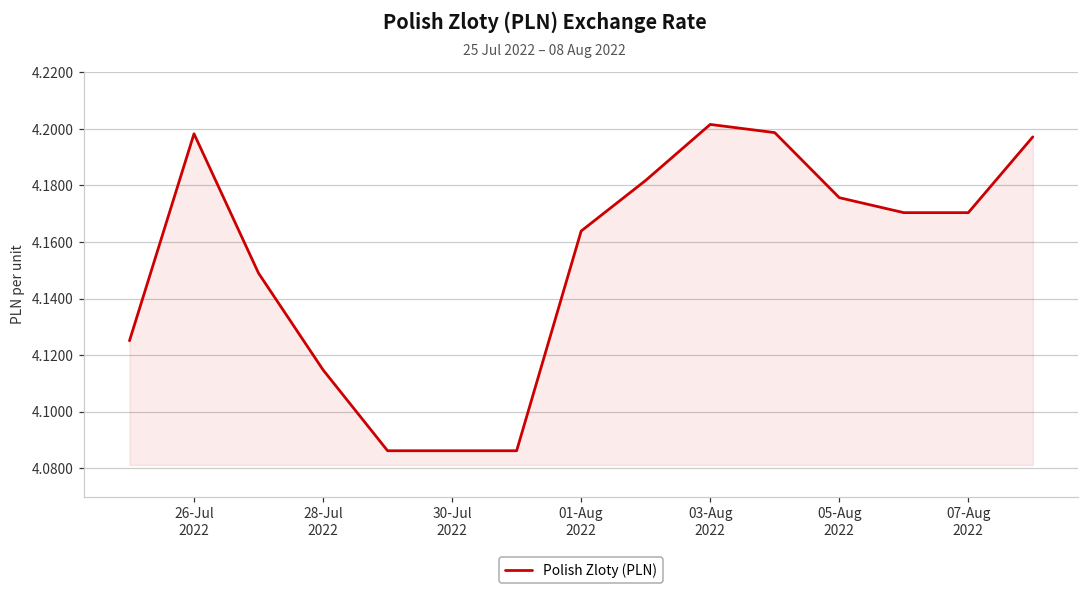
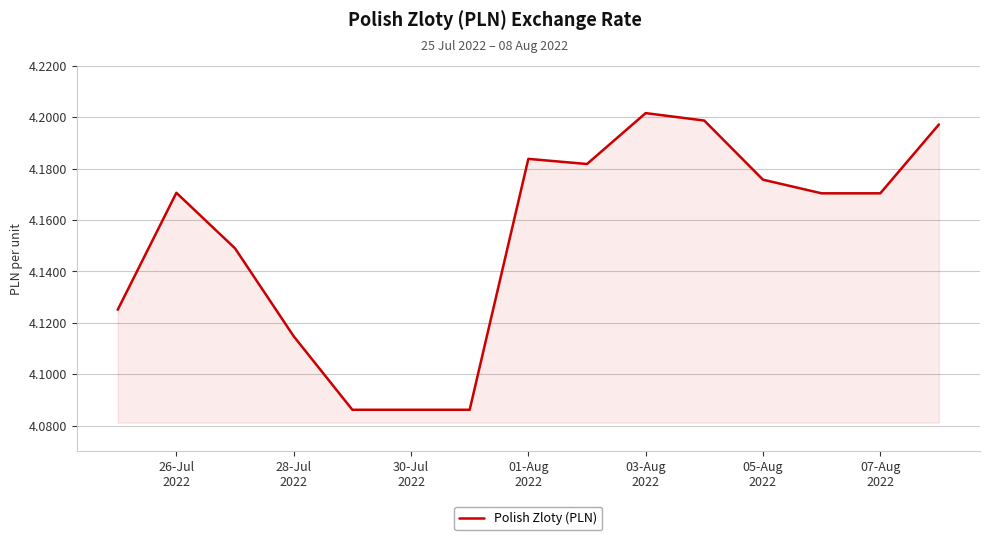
  {
-   "26-Jul 2022": 4.198,
+   "26-Jul 2022": 4.171,
    "28-Jul 2022": 4.115,
    "30-Jul 2022": 4.086,
-   "01-Aug 2022": 4.164,
+   "01-Aug 2022": 4.184,
    "03-Aug 2022": 4.202,
    "05-Aug 2022": 4.176,
    "07-Aug 2022": 4.170
  }
